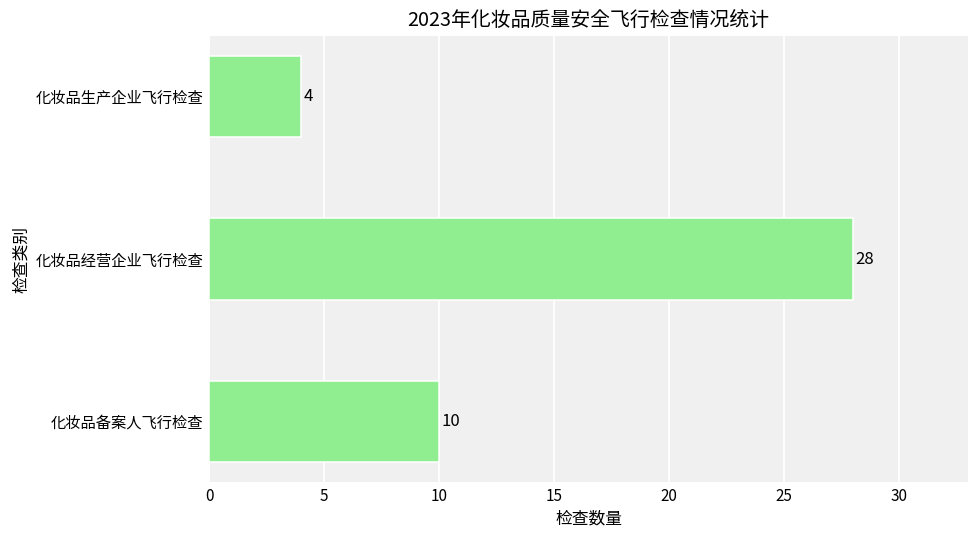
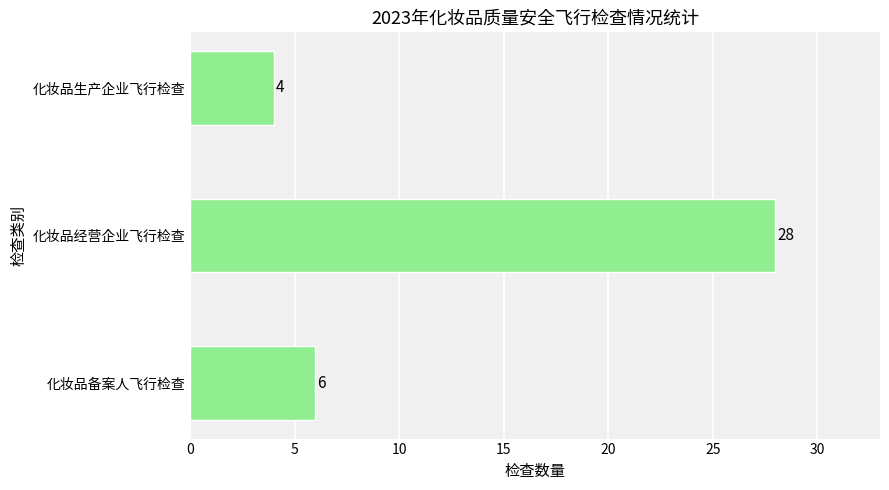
  {
    "化妆品生产企业飞行检查": 4,
    "化妆品经营企业飞行检查": 28,
-   "化妆品备案人飞行检查": 10
+   "化妆品备案人飞行检查": 6
  }
